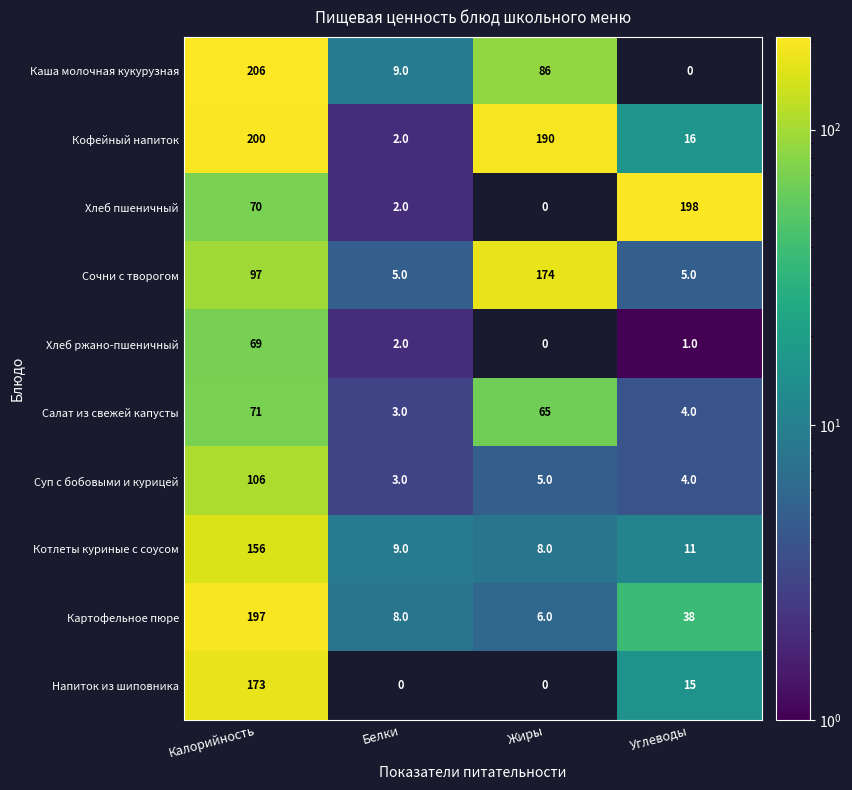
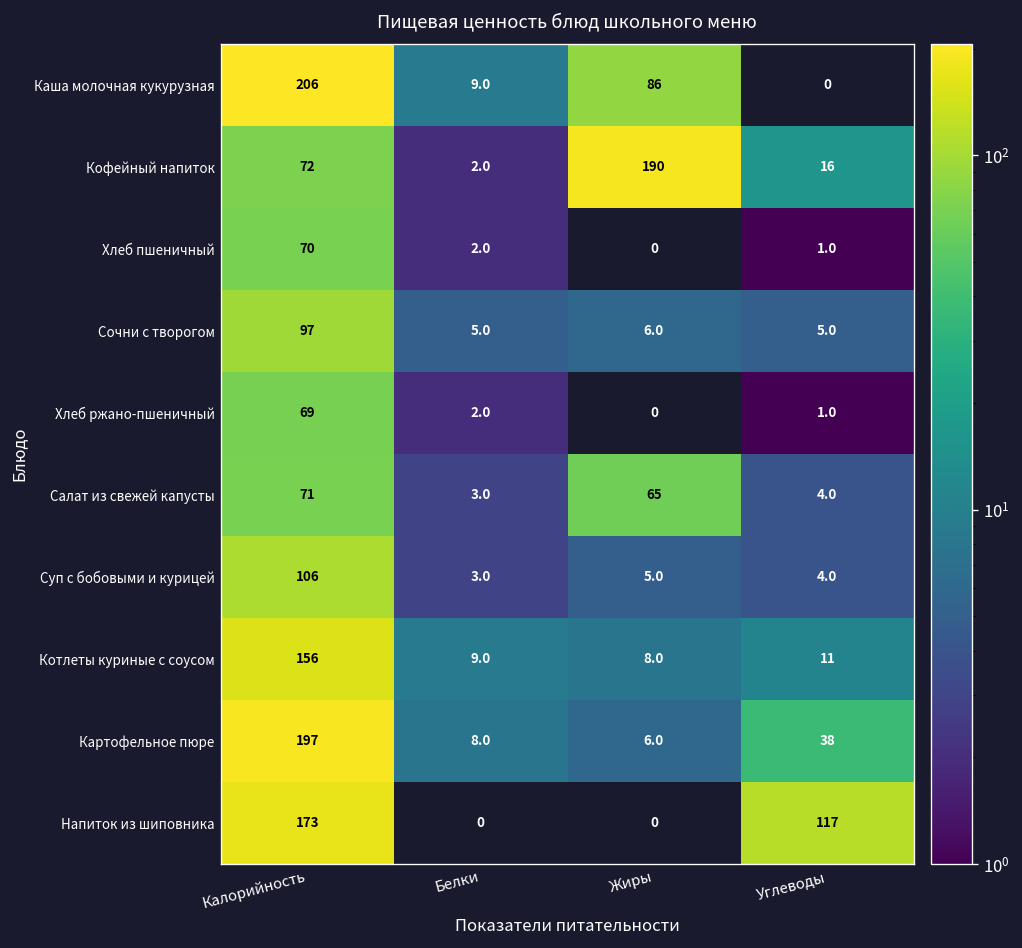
  {
    "Каша молочная кукурузная": {
      "Калорийность": 206,
      "Белки": 9.0,
      "Жиры": 86,
      "Углеводы": 0
    },
    "Кофейный напиток": {
-     "Калорийность": 200,
+     "Калорийность": 72,
      "Белки": 2.0,
      "Жиры": 190,
      "Углеводы": 16
    },
    "Хлеб пшеничный": {
      "Калорийность": 70,
      "Белки": 2.0,
      "Жиры": 0,
-     "Углеводы": 198
+     "Углеводы": 1.0
    },
    "Сочни с творогом": {
      "Калорийность": 97,
      "Белки": 5.0,
-     "Жиры": 174,
+     "Жиры": 6.0,
      "Углеводы": 5.0
    },
    "Хлеб ржано-пшеничный": {
      "Калорийность": 69,
      "Белки": 2.0,
      "Жиры": 0,
      "Углеводы": 1.0
    },
    "Салат из свежей капусты": {
      "Калорийность": 71,
      "Белки": 3.0,
      "Жиры": 65,
      "Углеводы": 4.0
    },
    "Суп с бобовыми и курицей": {
      "Калорийность": 106,
      "Белки": 3.0,
      "Жиры": 5.0,
      "Углеводы": 4.0
    },
    "Котлеты куриные с соусом": {
      "Калорийность": 156,
      "Белки": 9.0,
      "Жиры": 8.0,
      "Углеводы": 11
    },
    "Картофельное пюре": {
      "Калорийность": 197,
      "Белки": 8.0,
      "Жиры": 6.0,
      "Углеводы": 38
    },
    "Напиток из шиповника": {
      "Калорийность": 173,
      "Белки": 0,
      "Жиры": 0,
-     "Углеводы": 15
+     "Углеводы": 117
    }
  }
